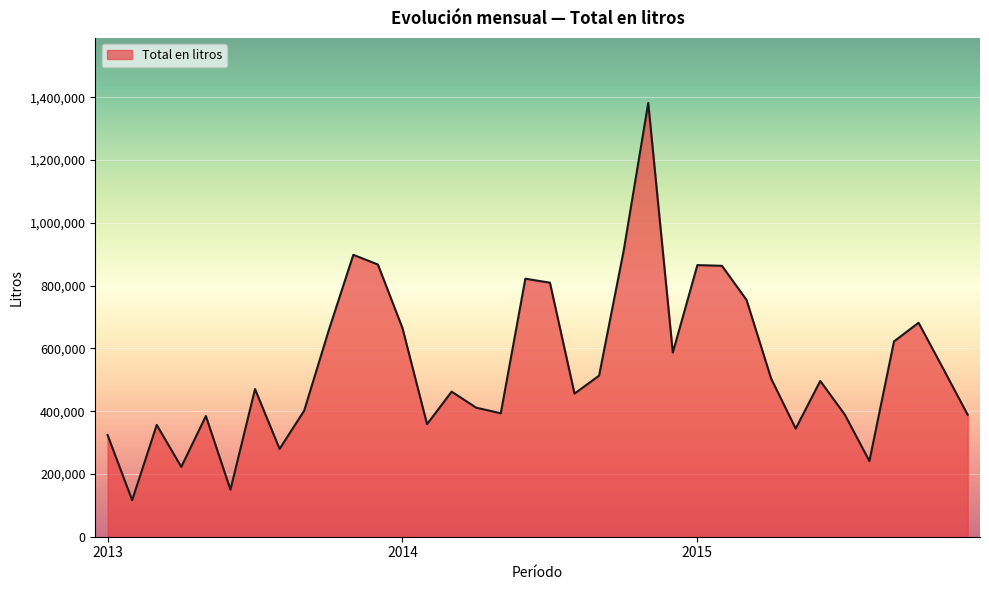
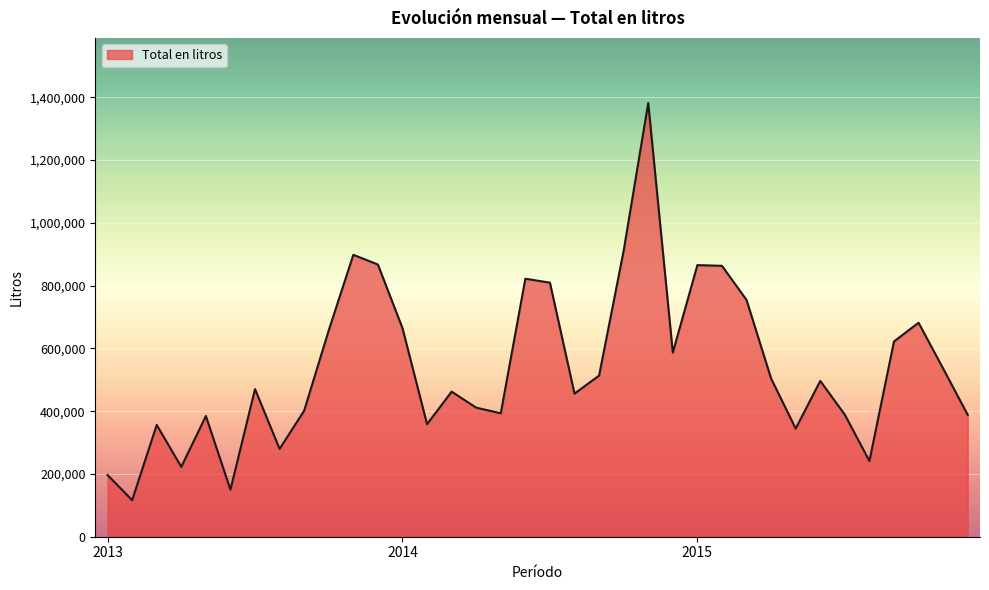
  {
-   "2013": "320,000",
+   "2013": "200,000",
    "2014": "660,000",
    "2015": "870,000"
  }
